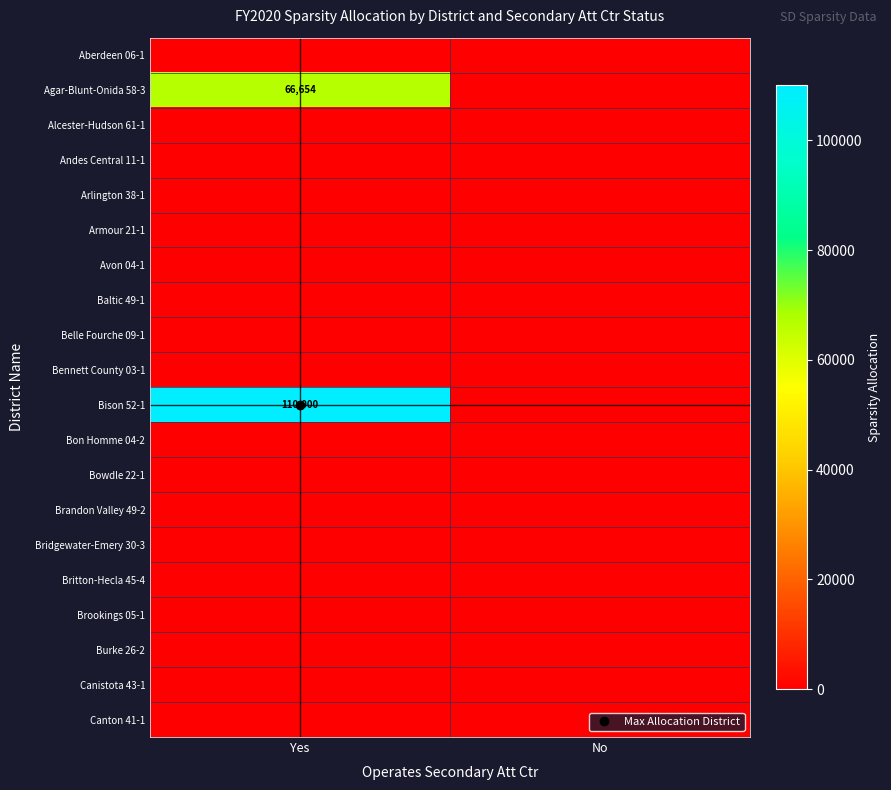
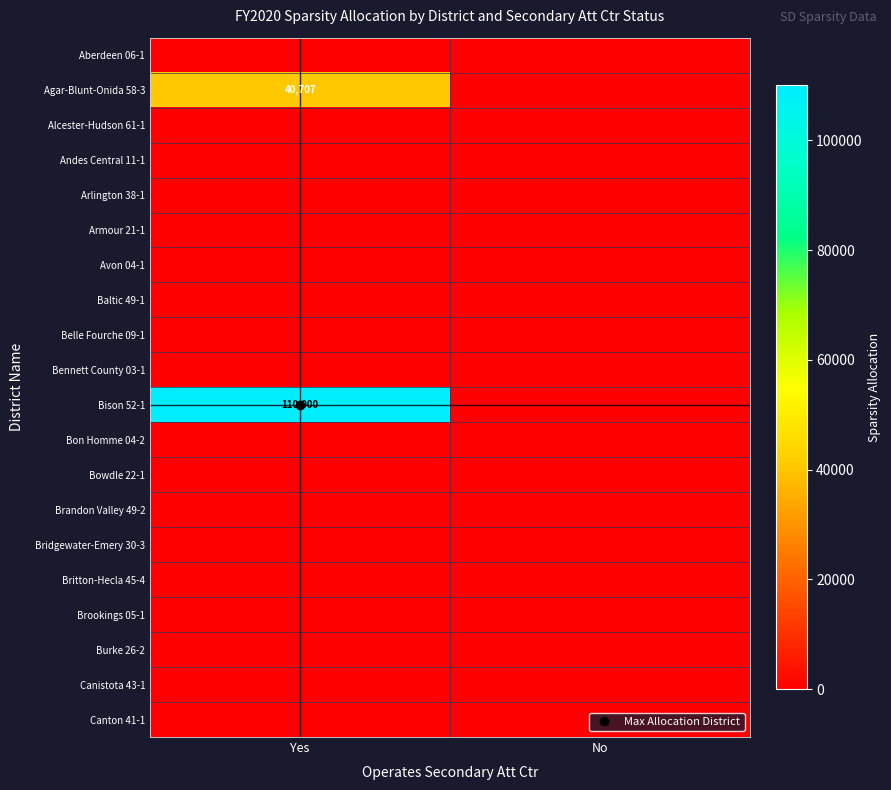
  {
    "Agar-Blunt-Onida 58-3": {
-     "Yes": "66,654"
+     "Yes": "40,707"
    }
  }
